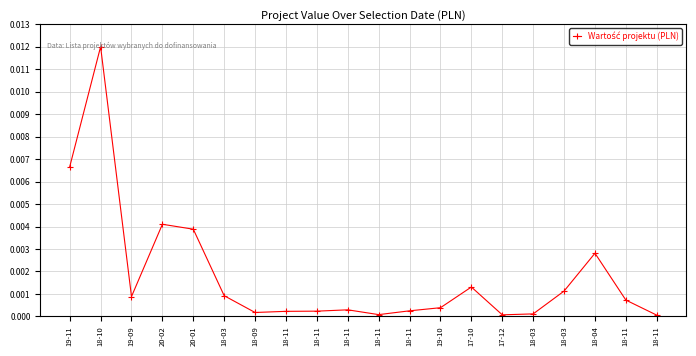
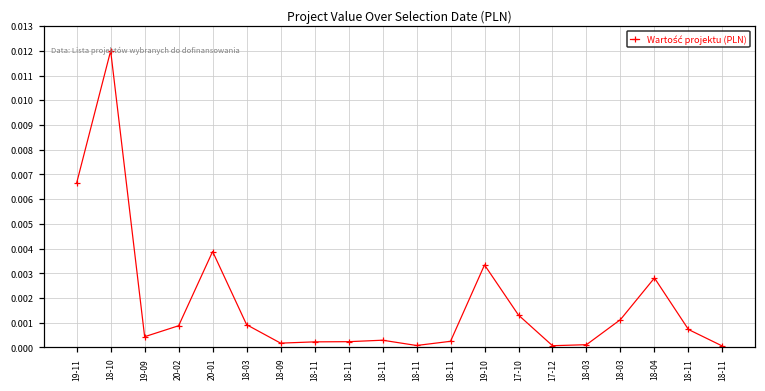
  {
    "19-11": 0.0067,
    "18-10": 0.0120,
-   "19-09": 0.0009,
-   "20-02": 0.0041,
+   "19-09": 0.0004,
+   "20-02": 0.0009,
    "20-01": 0.0039,
    "18-09": 0.0002,
-   "19-10": 0.0004,
+   "19-10": 0.0033,
    "17-10": 0.0013,
    "17-12": 0.0001,
    "18-04": 0.0028
  }
